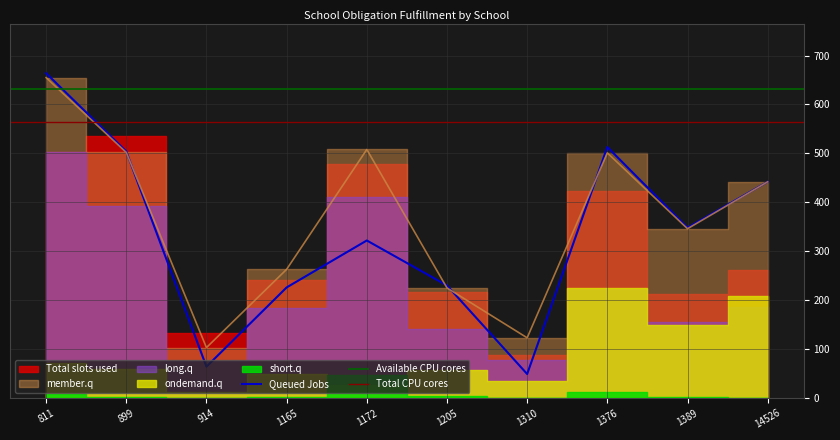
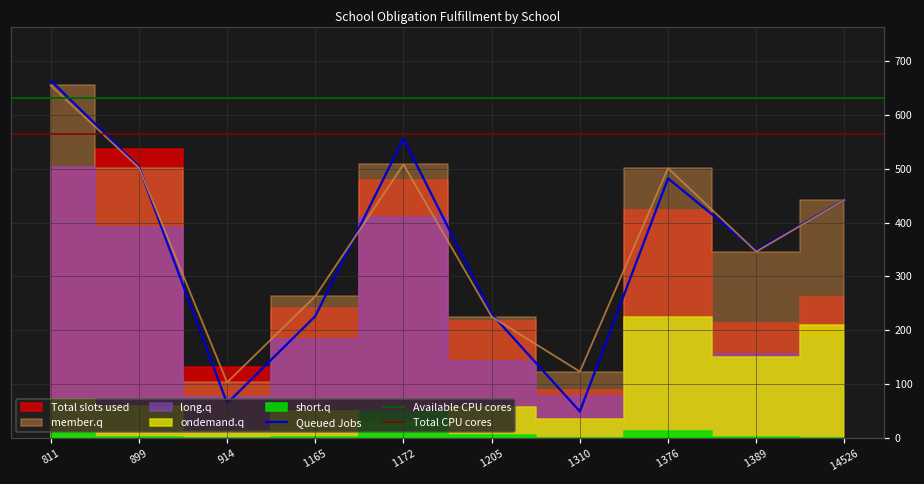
  {
    "Queued Jobs": {
      "811": 660,
      "1165": 230,
-     "1172": 320,
+     "1172": 560,
      "1310": 50,
-     "1376": 510
+     "1376": 480
    }
  }
